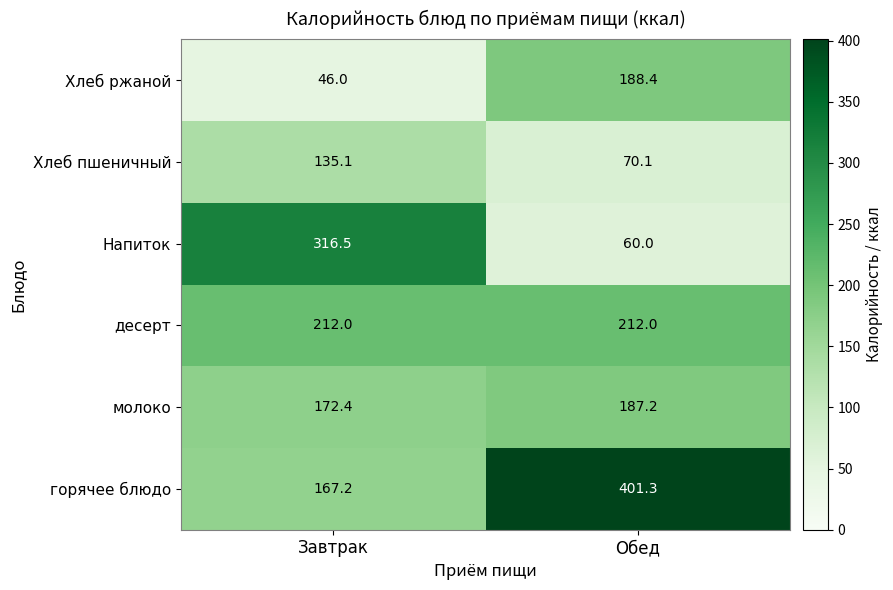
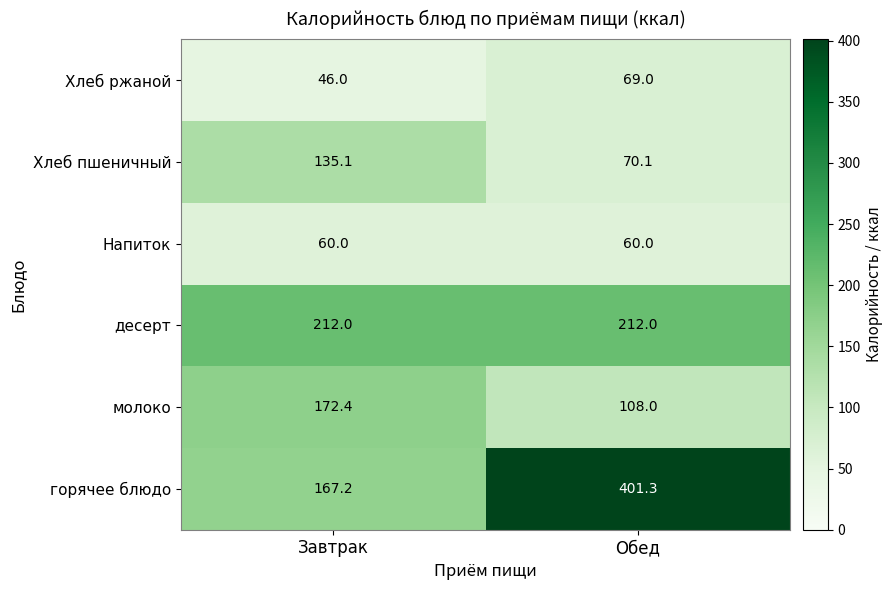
  {
    "Хлеб ржаной": {
      "Завтрак": 46.0,
-     "Обед": 188.4
+     "Обед": 69.0
    },
    "Хлеб пшеничный": {
      "Завтрак": 135.1,
      "Обед": 70.1
    },
    "Напиток": {
-     "Завтрак": 316.5,
+     "Завтрак": 60.0,
      "Обед": 60.0
    },
    "десерт": {
      "Завтрак": 212.0,
      "Обед": 212.0
    },
    "молоко": {
      "Завтрак": 172.4,
-     "Обед": 187.2
+     "Обед": 108.0
    },
    "горячее блюдо": {
      "Завтрак": 167.2,
      "Обед": 401.3
    }
  }
